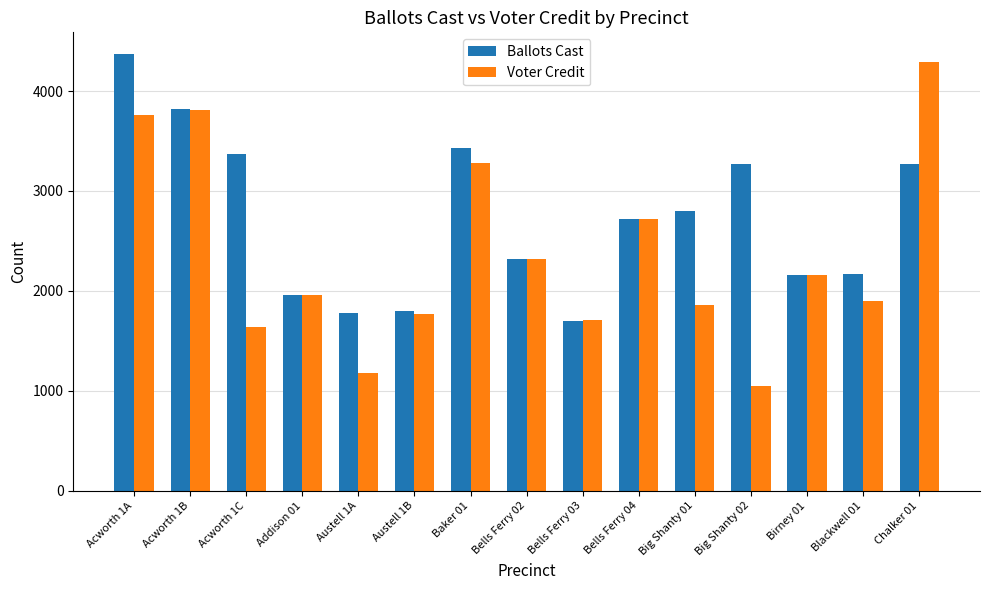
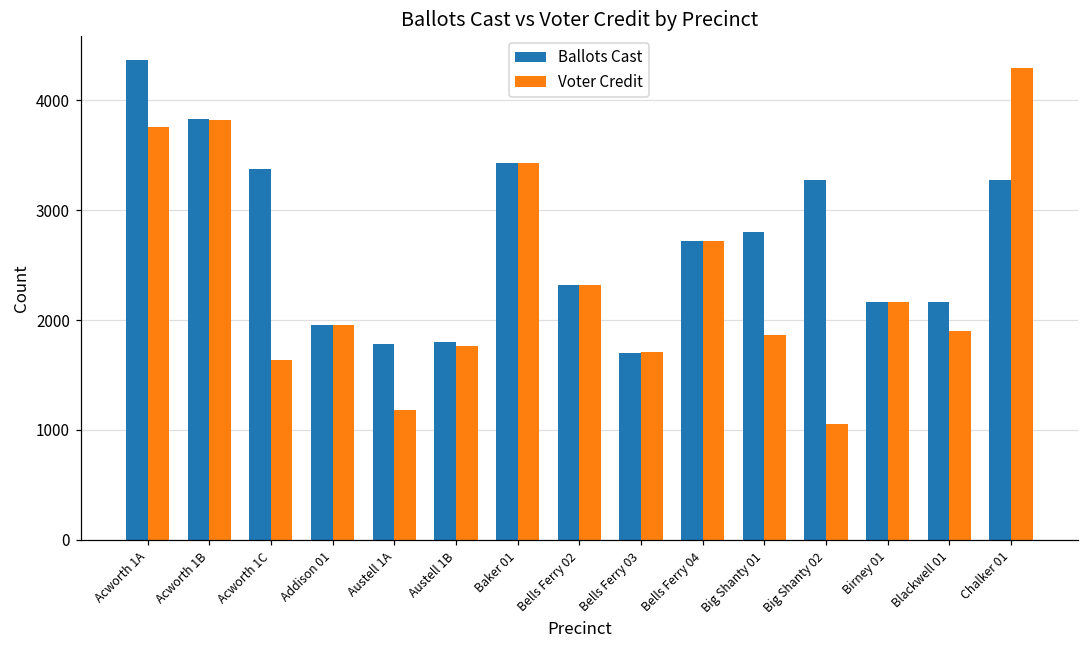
  {
    "Ballots Cast": {
      "Acworth 1A": 4400,
      "Acworth 1B": 3800,
      "Acworth 1C": 3400,
      "Addison 01": 2000,
      "Austell 1A": 1800,
      "Austell 1B": 1800,
      "Baker 01": 3400,
      "Bells Ferry 02": 2300,
      "Bells Ferry 03": 1700,
      "Bells Ferry 04": 2700,
      "Big Shanty 01": 2800,
      "Big Shanty 02": 3300,
      "Birney 01": 2200,
      "Blackwell 01": 2200,
      "Chalker 01": 3300
    },
    "Voter Credit": {
      "Acworth 1A": 3800,
      "Acworth 1B": 3800,
      "Acworth 1C": 1600,
      "Addison 01": 2000,
      "Austell 1A": 1200,
      "Austell 1B": 1800,
-     "Baker 01": 3300,
+     "Baker 01": 3400,
      "Bells Ferry 02": 2300,
      "Bells Ferry 03": 1700,
      "Bells Ferry 04": 2700,
      "Big Shanty 01": 1900,
      "Big Shanty 02": 1100,
      "Birney 01": 2200,
      "Blackwell 01": 1900,
      "Chalker 01": 4300
    }
  }
